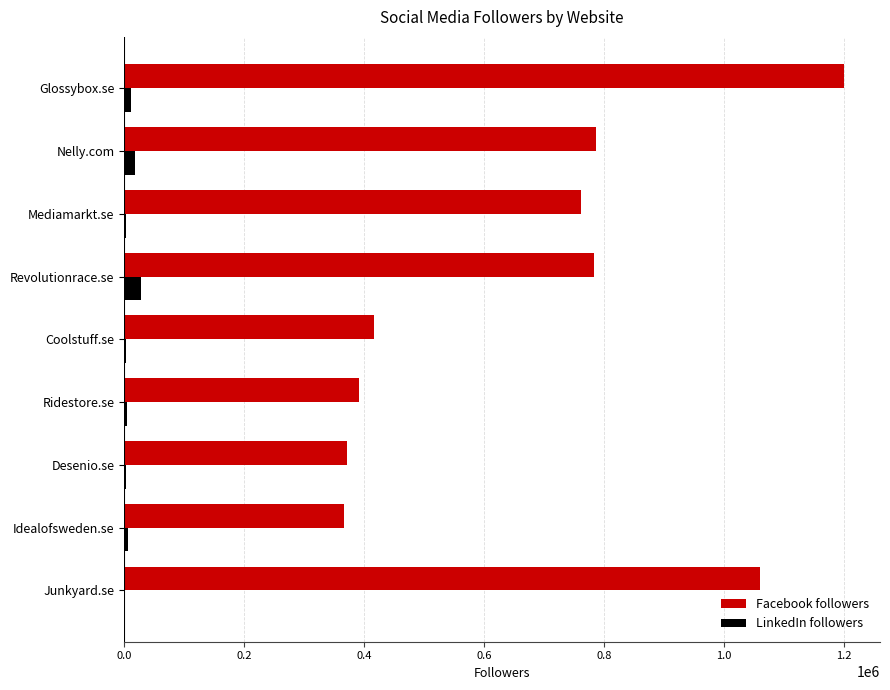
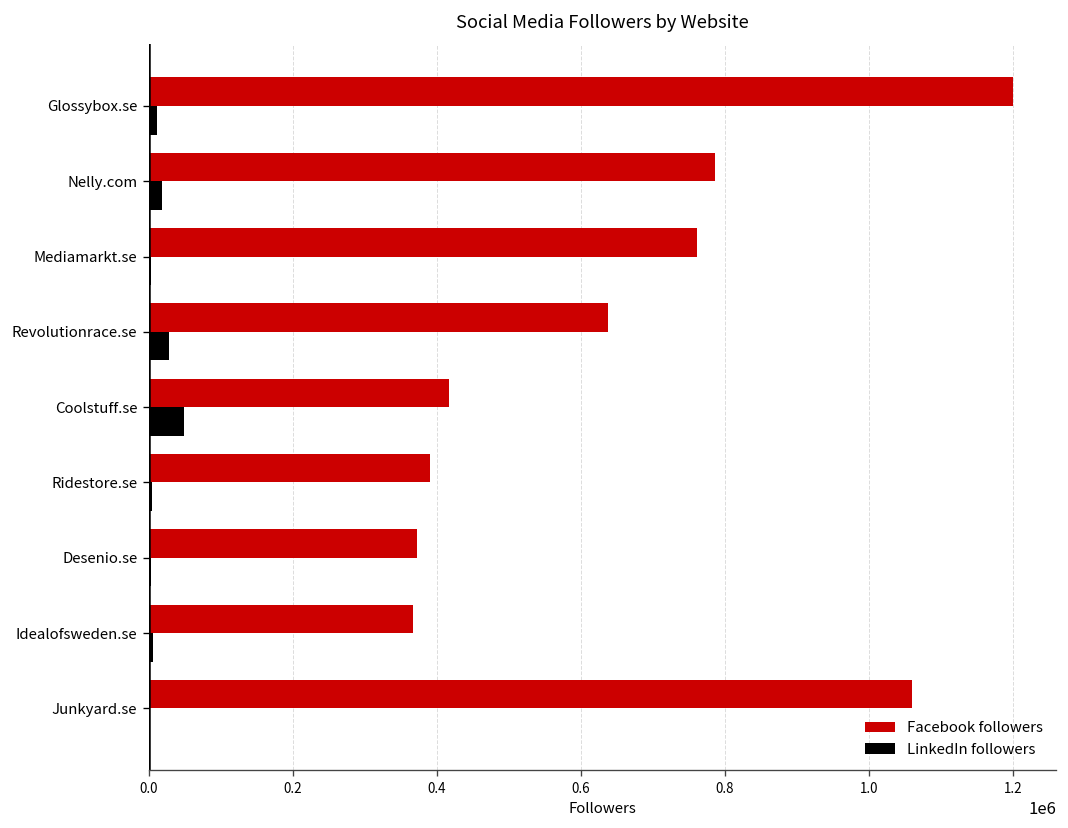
  {
    "Facebook followers": {
      "Glossybox.se": 1200000,
      "Nelly.com": 790000,
      "Mediamarkt.se": 760000,
-     "Revolutionrace.se": 780000,
+     "Revolutionrace.se": 640000,
      "Coolstuff.se": 420000,
      "Ridestore.se": 390000,
      "Desenio.se": 370000,
      "Idealofsweden.se": 370000,
      "Junkyard.se": 1060000
    },
    "LinkedIn followers": {
      "Glossybox.se": 10000,
      "Nelly.com": 20000,
      "Revolutionrace.se": 30000,
-     "Coolstuff.se": 0,
+     "Coolstuff.se": 50000,
      "Ridestore.se": 0,
      "Idealofsweden.se": 10000
    }
  }
